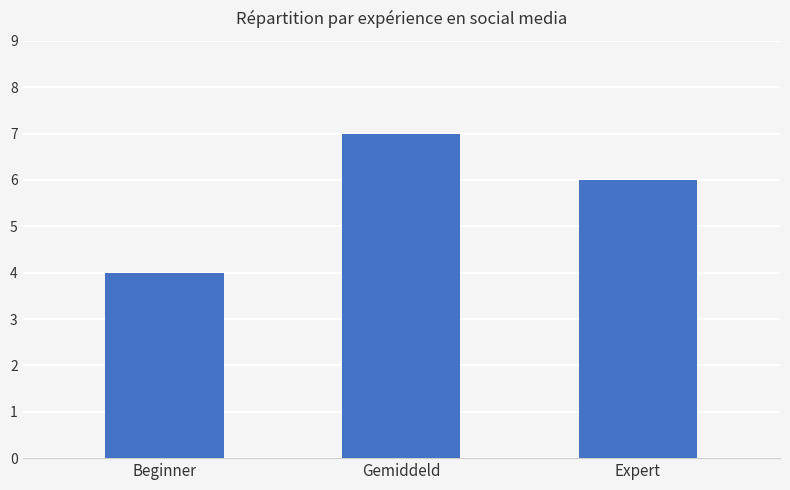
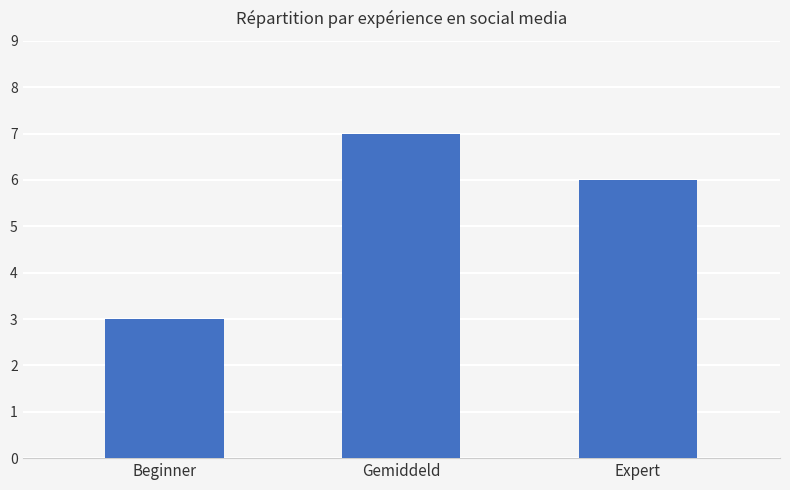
  {
-   "Beginner": 4,
+   "Beginner": 3,
    "Gemiddeld": 7,
    "Expert": 6
  }
